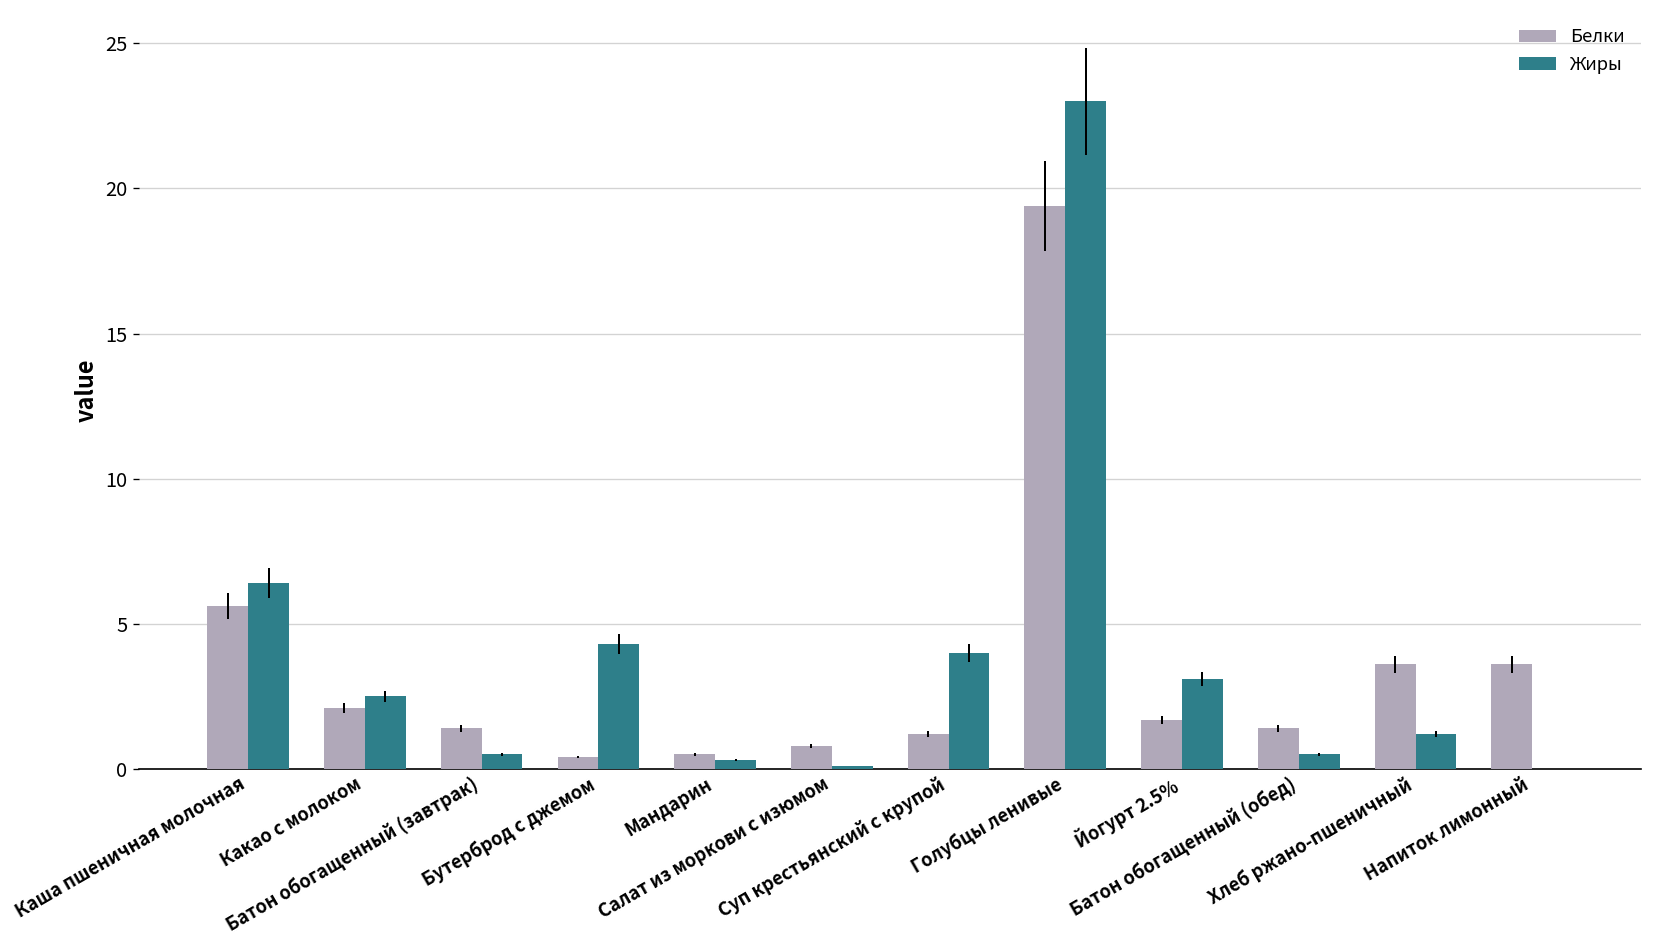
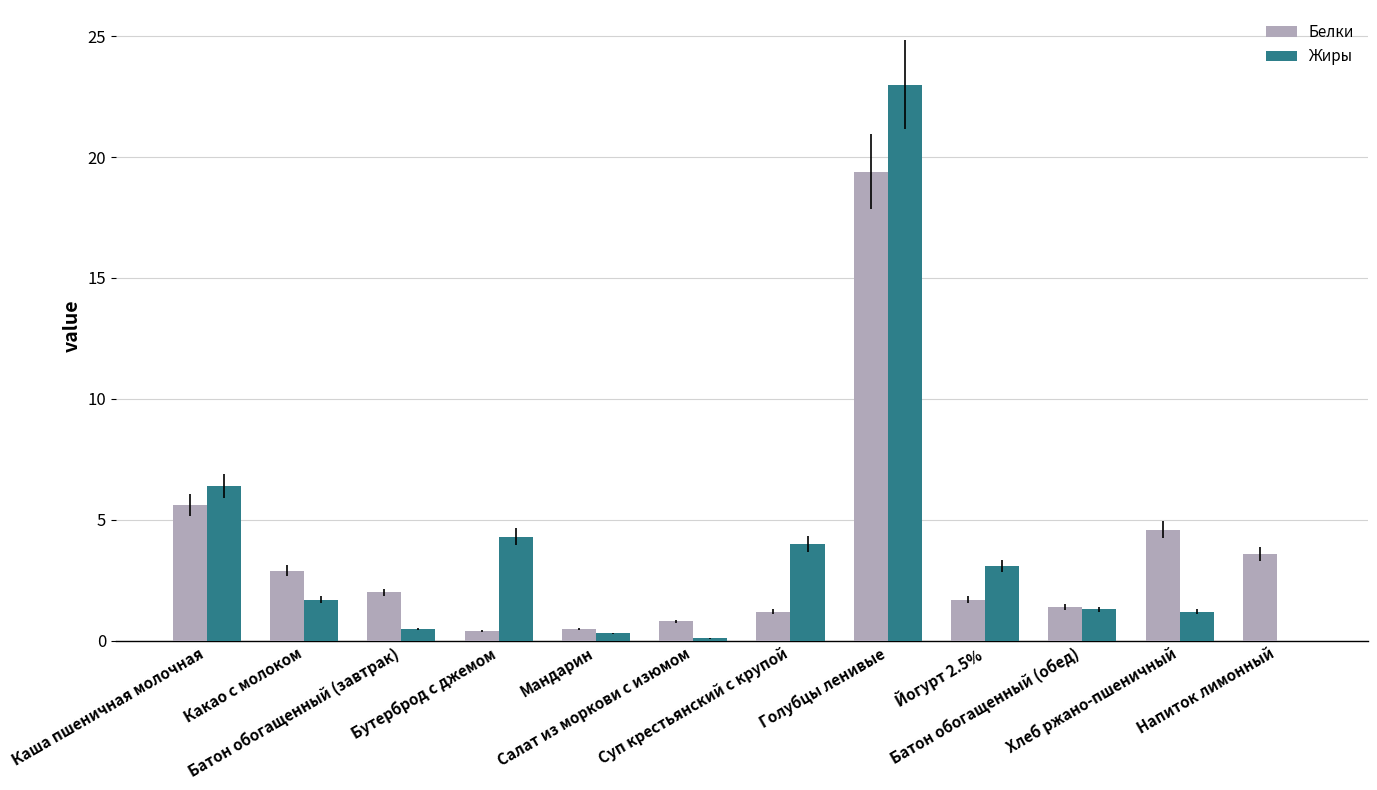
  {
    "Белки": {
      "Каша пшеничная молочная": 5.6,
-     "Какао с молоком": 2.1,
-     "Батон обогащенный (завтрак)": 1.4,
+     "Какао с молоком": 2.9,
+     "Батон обогащенный (завтрак)": 2.0,
      "Бутерброд с джемом": 0.4,
      "Мандарин": 0.5,
      "Салат из моркови с изюмом": 0.8,
      "Суп крестьянский с крупой": 1.2,
      "Голубцы ленивые": 19.4,
      "Йогурт 2.5%": 1.7,
      "Батон обогащенный (обед)": 1.4,
-     "Хлеб ржано-пшеничный": 3.6,
+     "Хлеб ржано-пшеничный": 4.6,
      "Напиток лимонный": 3.6
    },
    "Жиры": {
      "Каша пшеничная молочная": 6.4,
-     "Какао с молоком": 2.5,
+     "Какао с молоком": 1.7,
      "Батон обогащенный (завтрак)": 0.5,
      "Бутерброд с джемом": 4.3,
      "Мандарин": 0.3,
      "Суп крестьянский с крупой": 4.0,
      "Голубцы ленивые": 23.0,
      "Йогурт 2.5%": 3.1,
-     "Батон обогащенный (обед)": 0.5,
+     "Батон обогащенный (обед)": 1.3,
      "Хлеб ржано-пшеничный": 1.2,
      "Напиток лимонный": 0.0
    }
  }
